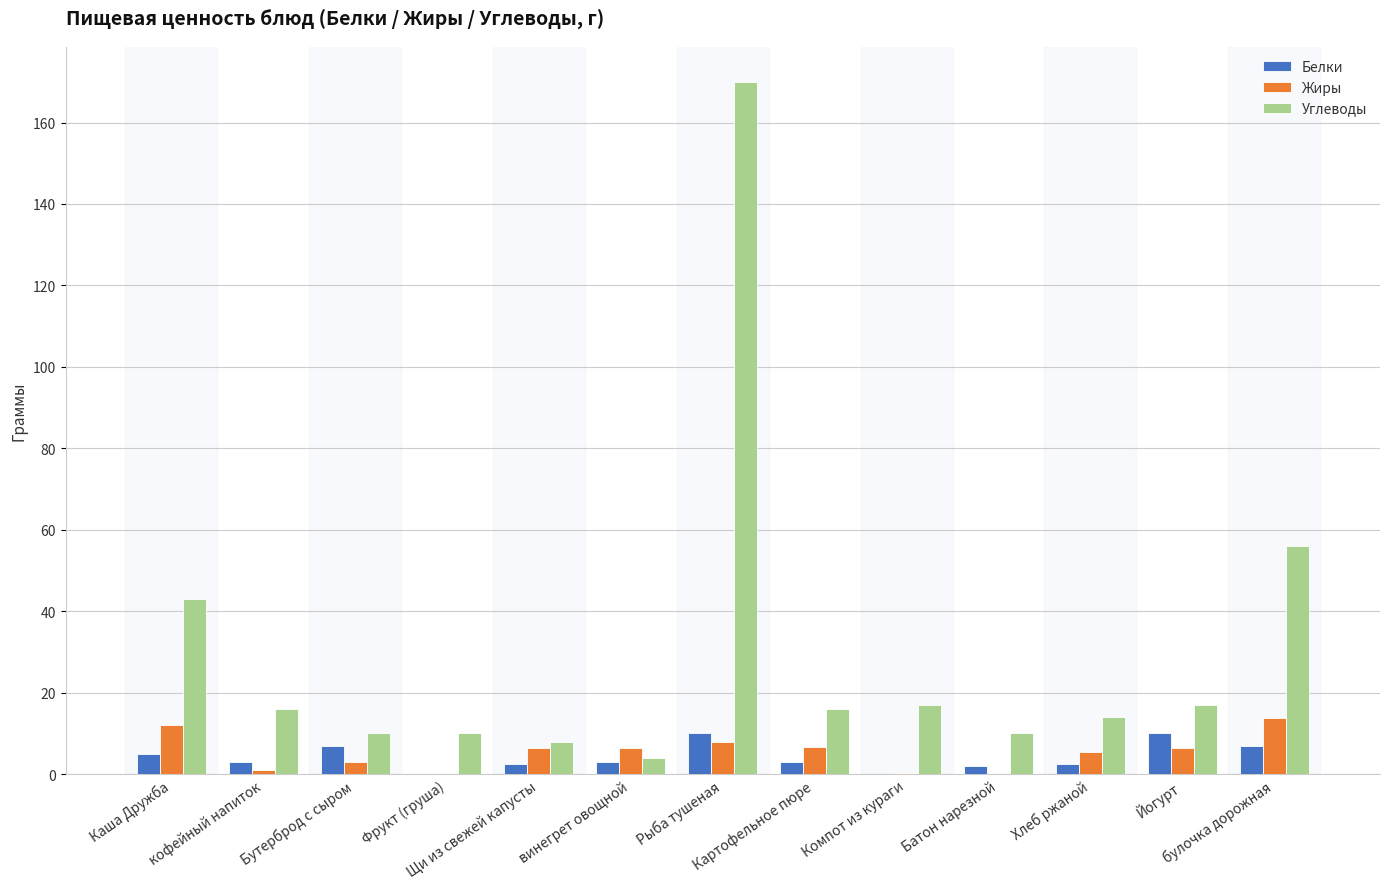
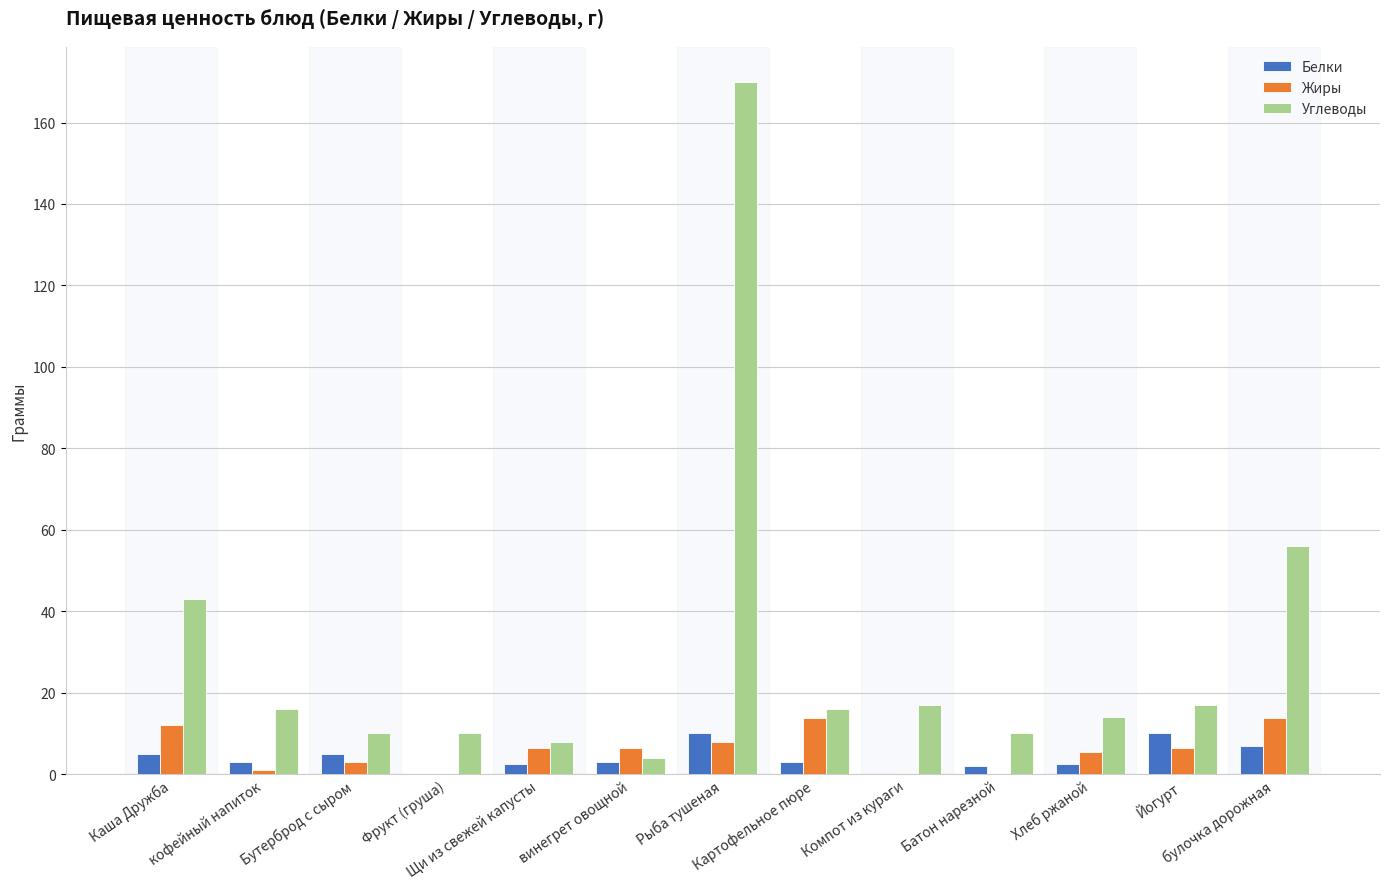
  {
    "Белки": {
      "Каша Дружба": 5,
      "кофейный напиток": 3,
-     "Бутерброд с сыром": 7,
+     "Бутерброд с сыром": 5,
      "Фрукт (груша)": 0,
      "Щи из свежей капусты": 3,
      "винегрет овощной": 3,
      "Рыба тушеная": 10,
      "Картофельное пюре": 3,
      "Батон нарезной": 2,
      "Хлеб ржаной": 2,
      "Йогурт": 10,
      "булочка дорожная": 7
    },
    "Жиры": {
      "Каша Дружба": 12,
      "кофейный напиток": 1,
      "Бутерброд с сыром": 3,
      "Фрукт (груша)": 0,
      "Щи из свежей капусты": 7,
      "винегрет овощной": 6,
      "Рыба тушеная": 8,
-     "Картофельное пюре": 7,
+     "Картофельное пюре": 14,
      "Батон нарезной": 0,
      "Хлеб ржаной": 5,
      "Йогурт": 6,
      "булочка дорожная": 14
    },
    "Углеводы": {
      "Каша Дружба": 43,
      "кофейный напиток": 16,
      "Бутерброд с сыром": 10,
      "Фрукт (груша)": 10,
      "Щи из свежей капусты": 8,
      "винегрет овощной": 4,
      "Рыба тушеная": 170,
      "Картофельное пюре": 16,
      "Компот из кураги": 17,
      "Батон нарезной": 10,
      "Хлеб ржаной": 14,
      "Йогурт": 17,
      "булочка дорожная": 56
    }
  }
